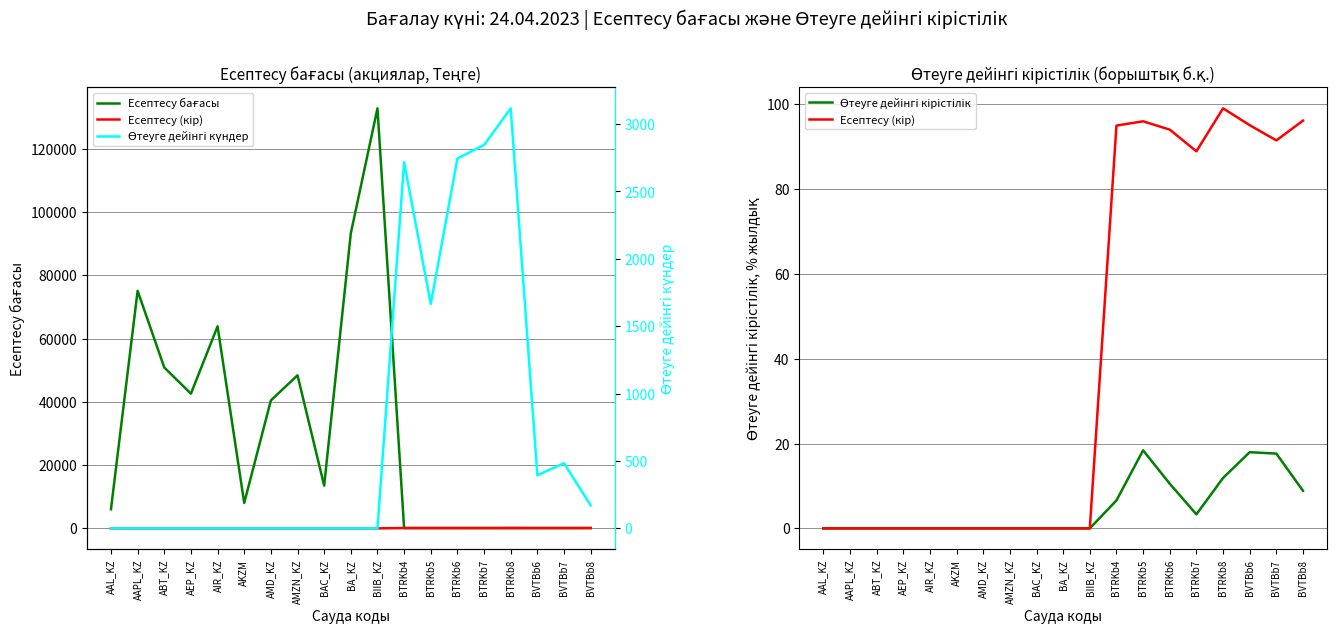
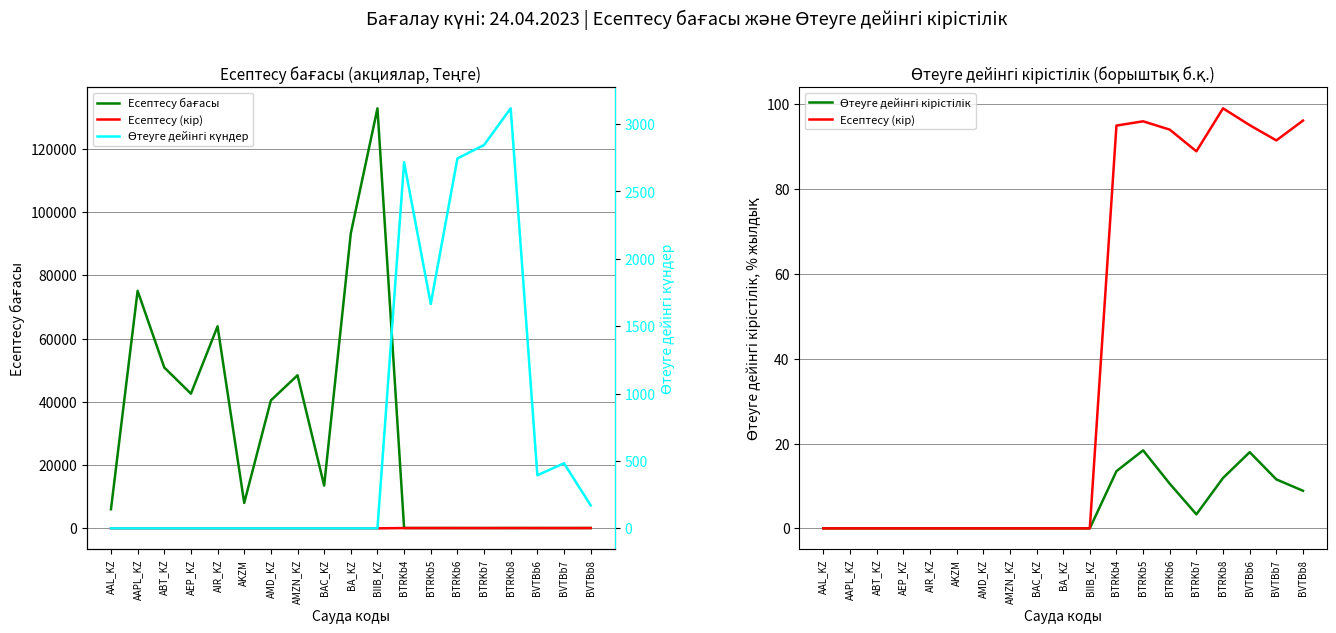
  {
    "Өтеуге дейінгі кірістілік (борыштық б.қ.)": {
      "Өтеуге дейінгі кірістілік": {
-       "BTRKb4": 7,
+       "BTRKb4": 13,
        "BTRKb5": 18,
        "BTRKb6": 11,
        "BTRKb7": 3,
        "BTRKb8": 12,
        "BVTBb6": 18,
-       "BVTBb7": 18,
+       "BVTBb7": 12,
        "BVTBb8": 9
      },
      "Есептесу (кір)": {
        "BTRKb4": 95,
        "BTRKb5": 96,
        "BTRKb6": 94,
        "BTRKb7": 89,
        "BTRKb8": 99,
        "BVTBb6": 95,
        "BVTBb7": 91,
        "BVTBb8": 96
      }
    }
  }
